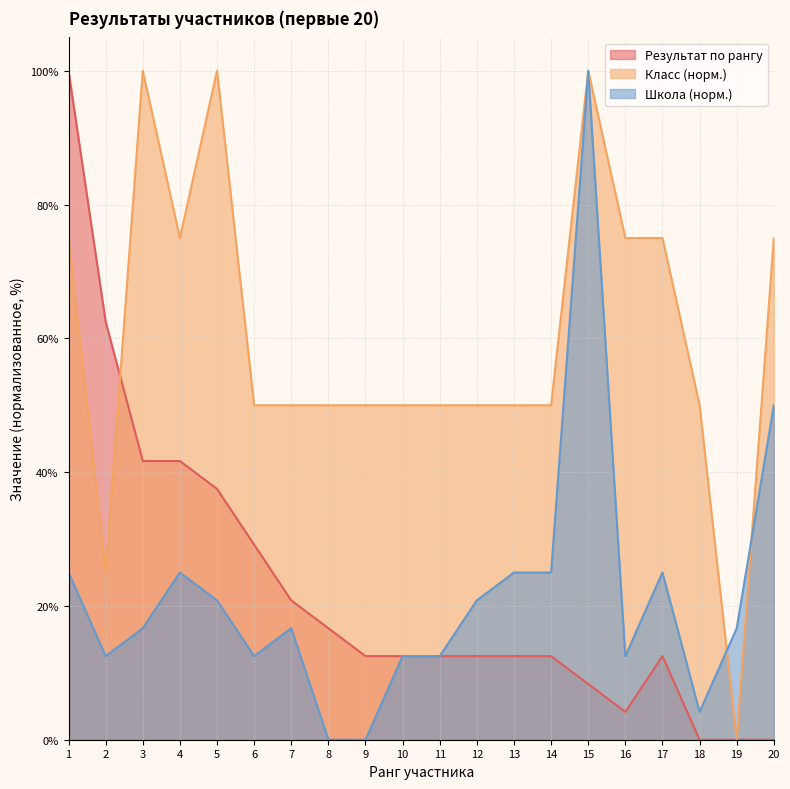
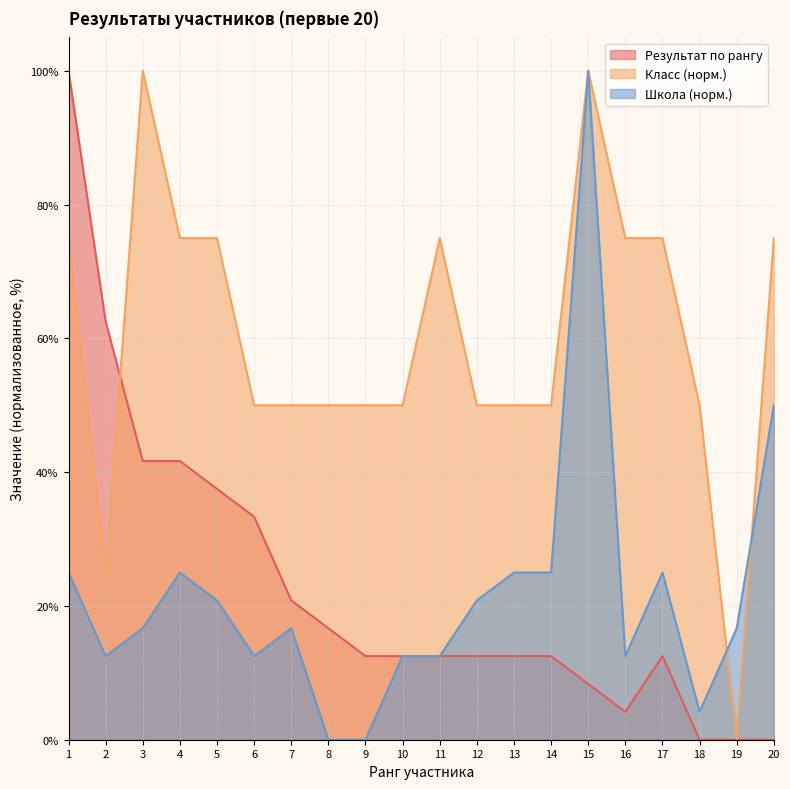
  {
    "Результат по рангу": {
      "1": "100%",
      "2": "63%",
      "3": "42%",
      "4": "42%",
      "5": "38%",
-     "6": "29%",
+     "6": "33%",
      "7": "21%",
      "8": "17%",
      "9": "13%",
      "12": "13%",
      "13": "13%",
      "14": "13%",
      "15": "8%",
      "16": "4%",
      "17": "13%",
      "18": "0%",
      "20": "0%"
    },
    "Класс (норм.)": {
      "1": "75%",
      "2": "25%",
      "3": "100%",
      "4": "75%",
-     "5": "100%",
+     "5": "75%",
      "6": "50%",
      "7": "50%",
      "8": "50%",
      "9": "50%",
      "10": "50%",
-     "11": "50%",
+     "11": "75%",
      "12": "50%",
      "13": "50%",
      "14": "50%",
      "16": "75%",
      "17": "75%",
      "18": "50%",
      "20": "75%"
    },
    "Школа (норм.)": {
      "1": "25%",
      "2": "13%",
      "3": "17%",
      "4": "25%",
      "5": "21%",
      "6": "13%",
      "7": "17%",
      "8": "0%",
      "9": "0%",
      "12": "21%",
      "13": "25%",
      "14": "25%",
      "16": "13%",
      "17": "25%",
      "18": "4%",
      "19": "17%",
      "20": "50%"
    }
  }
